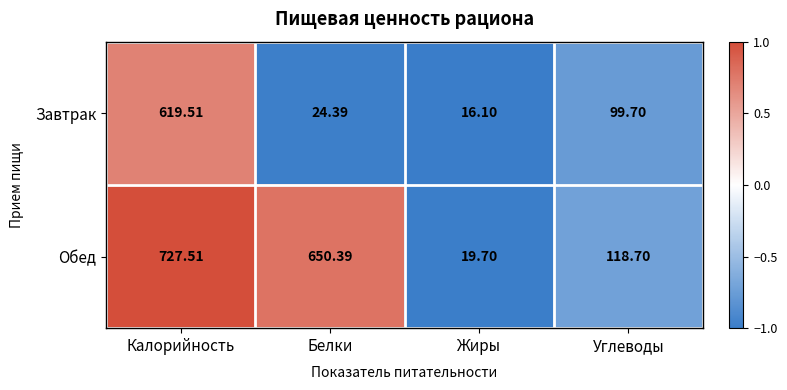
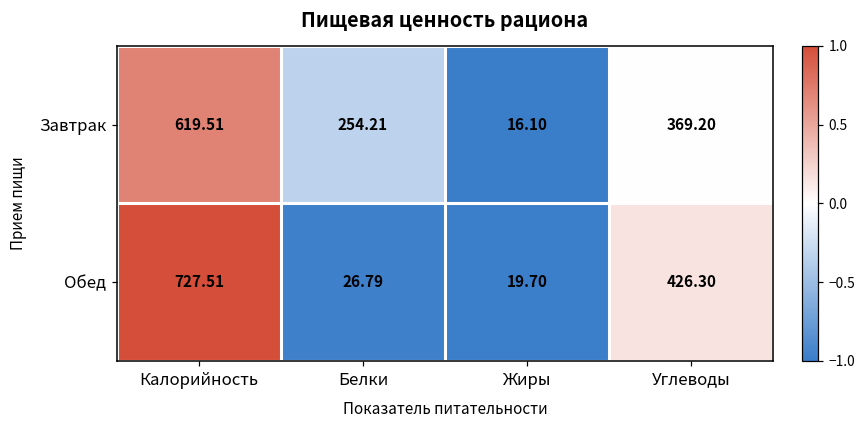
  {
    "Завтрак": {
      "Калорийность": 619.51,
-     "Белки": 24.39,
+     "Белки": 254.21,
      "Жиры": 16.10,
-     "Углеводы": 99.70
+     "Углеводы": 369.20
    },
    "Обед": {
      "Калорийность": 727.51,
-     "Белки": 650.39,
+     "Белки": 26.79,
      "Жиры": 19.70,
-     "Углеводы": 118.70
+     "Углеводы": 426.30
    }
  }
